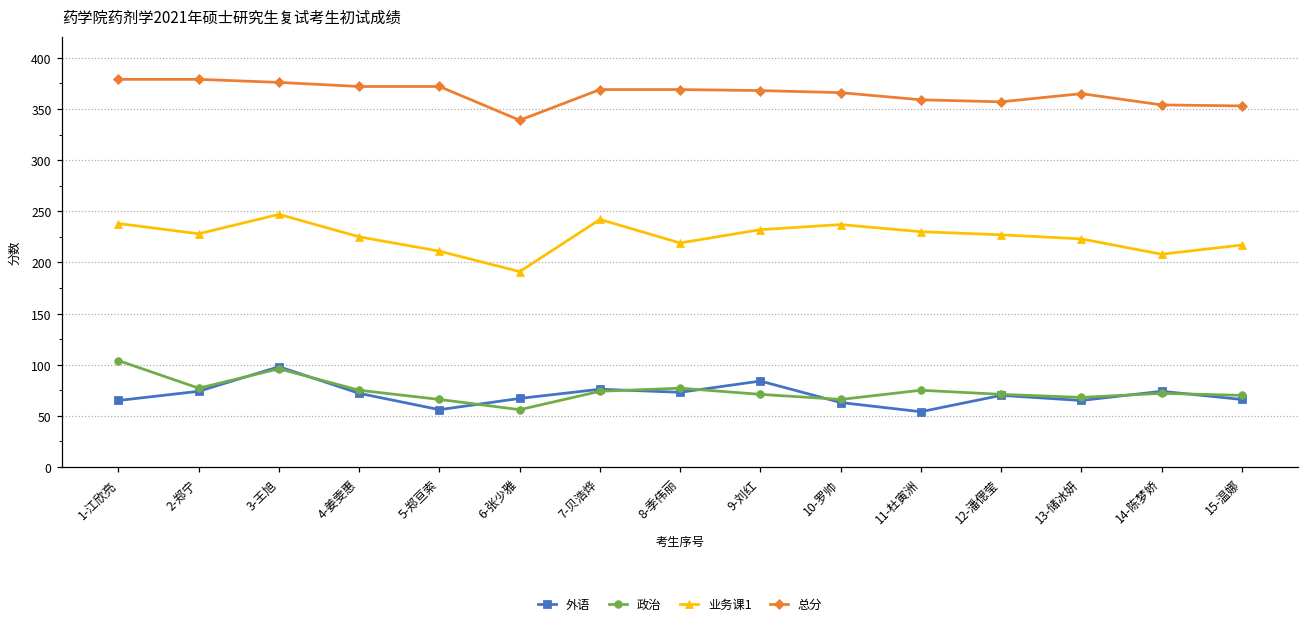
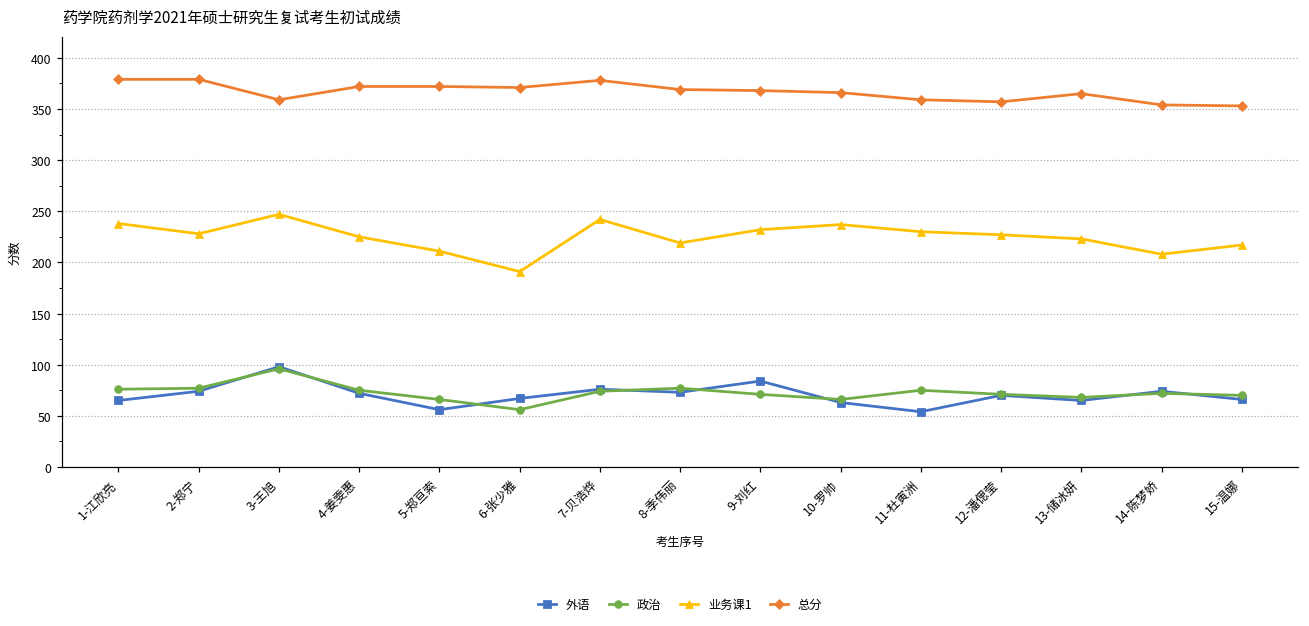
  {
    "外语": {
      "1-江欣亮": 70,
      "2-郑宁": 70,
      "4-姜雯惠": 70,
      "5-郑亘索": 60,
      "6-张少雅": 70,
      "8-季伟丽": 70,
      "9-刘红": 80,
      "10-罗帅": 60,
      "11-杜寅洲": 50,
      "13-储冰妍": 70,
      "15-温娜": 70
    },
    "政治": {
-     "1-江欣亮": 100,
+     "1-江欣亮": 80,
      "2-郑宁": 80,
      "4-姜雯惠": 80,
      "5-郑亘索": 70,
      "6-张少雅": 60,
      "8-季伟丽": 80,
      "9-刘红": 70,
      "10-罗帅": 70,
      "11-杜寅洲": 80,
      "13-储冰妍": 70,
      "15-温娜": 70
    },
    "业务课1": {
      "1-江欣亮": 240,
      "2-郑宁": 230,
      "3-王旭": 250,
      "4-姜雯惠": 230,
      "5-郑亘索": 210,
      "6-张少雅": 190,
      "7-贝浩烨": 240,
      "8-季伟丽": 220,
      "9-刘红": 230,
      "10-罗帅": 240,
      "11-杜寅洲": 230,
      "12-潘偲莹": 230,
      "13-储冰妍": 220,
      "14-陈梦娇": 210,
      "15-温娜": 220
    },
    "总分": {
      "1-江欣亮": 380,
      "2-郑宁": 380,
-     "3-王旭": 380,
+     "3-王旭": 360,
      "4-姜雯惠": 370,
      "5-郑亘索": 370,
-     "6-张少雅": 340,
-     "7-贝浩烨": 370,
+     "6-张少雅": 370,
+     "7-贝浩烨": 380,
      "8-季伟丽": 370,
      "9-刘红": 370,
      "10-罗帅": 370,
      "11-杜寅洲": 360,
      "12-潘偲莹": 360,
      "13-储冰妍": 370,
      "14-陈梦娇": 350,
      "15-温娜": 350
    }
  }
